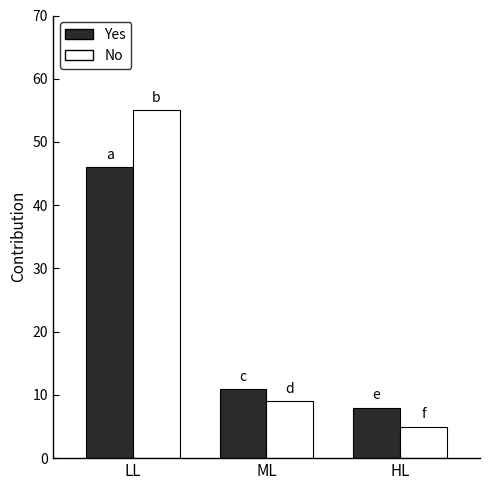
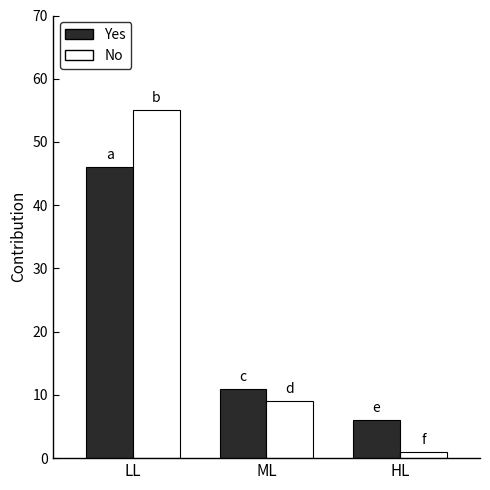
  {
    "Yes": {
      "LL": 46,
      "ML": 11,
-     "HL": 8
+     "HL": 6
    },
    "No": {
      "LL": 55,
      "ML": 9,
-     "HL": 5
+     "HL": 1
    }
  }
